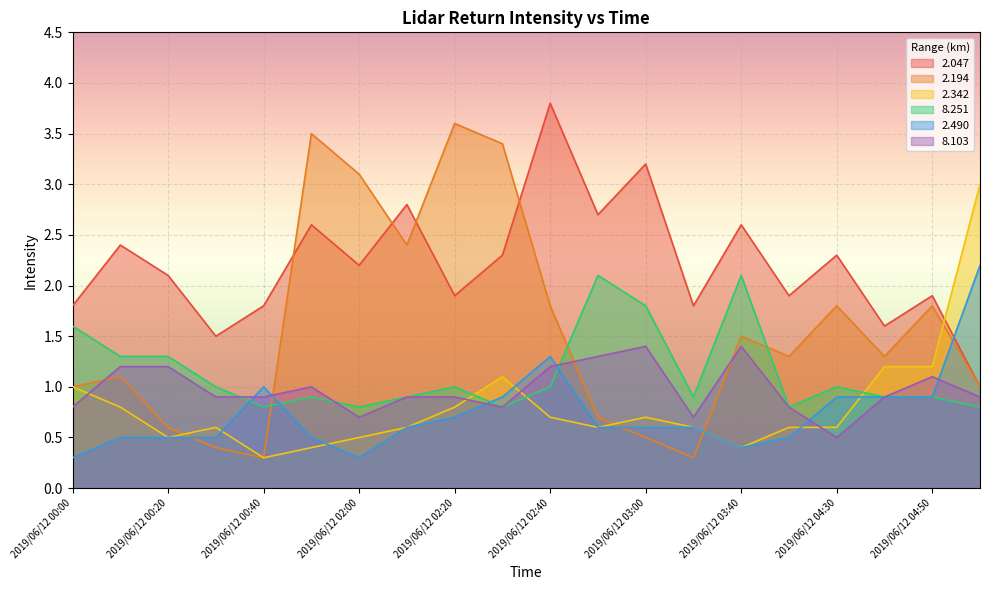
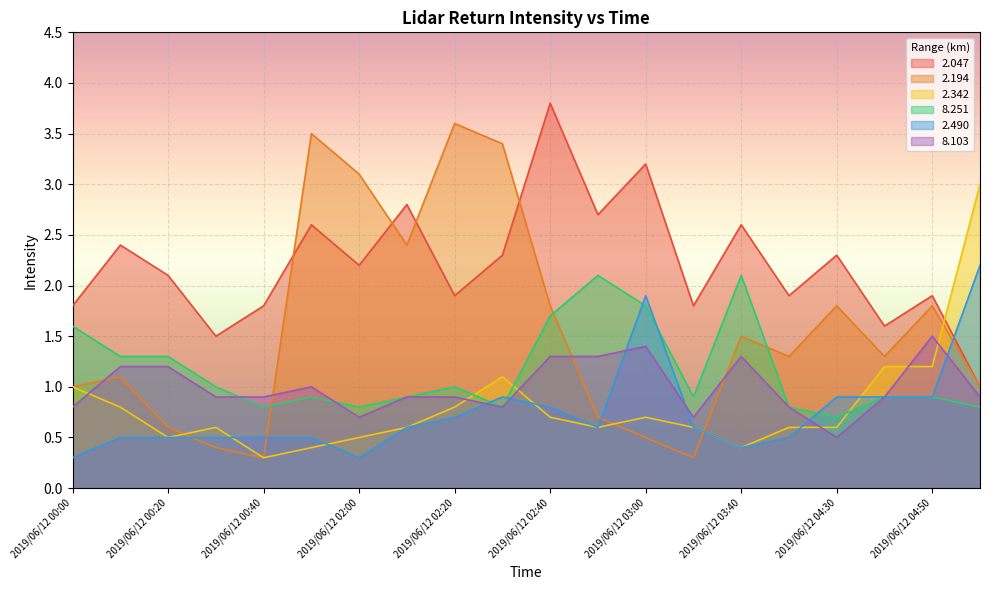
  {
    "8.251": {
      "2019/06/12 00:00": 1.6,
      "2019/06/12 00:20": 1.3,
      "2019/06/12 00:40": 0.8,
      "2019/06/12 02:00": 0.8,
      "2019/06/12 02:20": 1.0,
-     "2019/06/12 02:40": 1.0,
+     "2019/06/12 02:40": 1.7,
      "2019/06/12 03:00": 1.8,
      "2019/06/12 03:40": 2.1,
-     "2019/06/12 04:30": 1.0
+     "2019/06/12 04:30": 0.7
    },
    "2.490": {
      "2019/06/12 00:00": 0.3,
-     "2019/06/12 00:40": 1.0,
+     "2019/06/12 00:40": 0.5,
      "2019/06/12 02:00": 0.3,
      "2019/06/12 02:20": 0.7,
-     "2019/06/12 02:40": 1.3,
-     "2019/06/12 03:00": 0.6,
+     "2019/06/12 02:40": 0.8,
+     "2019/06/12 03:00": 1.9,
      "2019/06/12 04:30": 0.9
    },
    "8.103": {
      "2019/06/12 00:00": 0.8,
      "2019/06/12 00:20": 1.2,
      "2019/06/12 00:40": 0.9,
      "2019/06/12 02:00": 0.7,
      "2019/06/12 02:20": 0.9,
-     "2019/06/12 02:40": 1.2,
+     "2019/06/12 02:40": 1.3,
      "2019/06/12 03:00": 1.4,
-     "2019/06/12 03:40": 1.4,
+     "2019/06/12 03:40": 1.3,
      "2019/06/12 04:30": 0.5,
-     "2019/06/12 04:50": 1.1
+     "2019/06/12 04:50": 1.5
    }
  }
